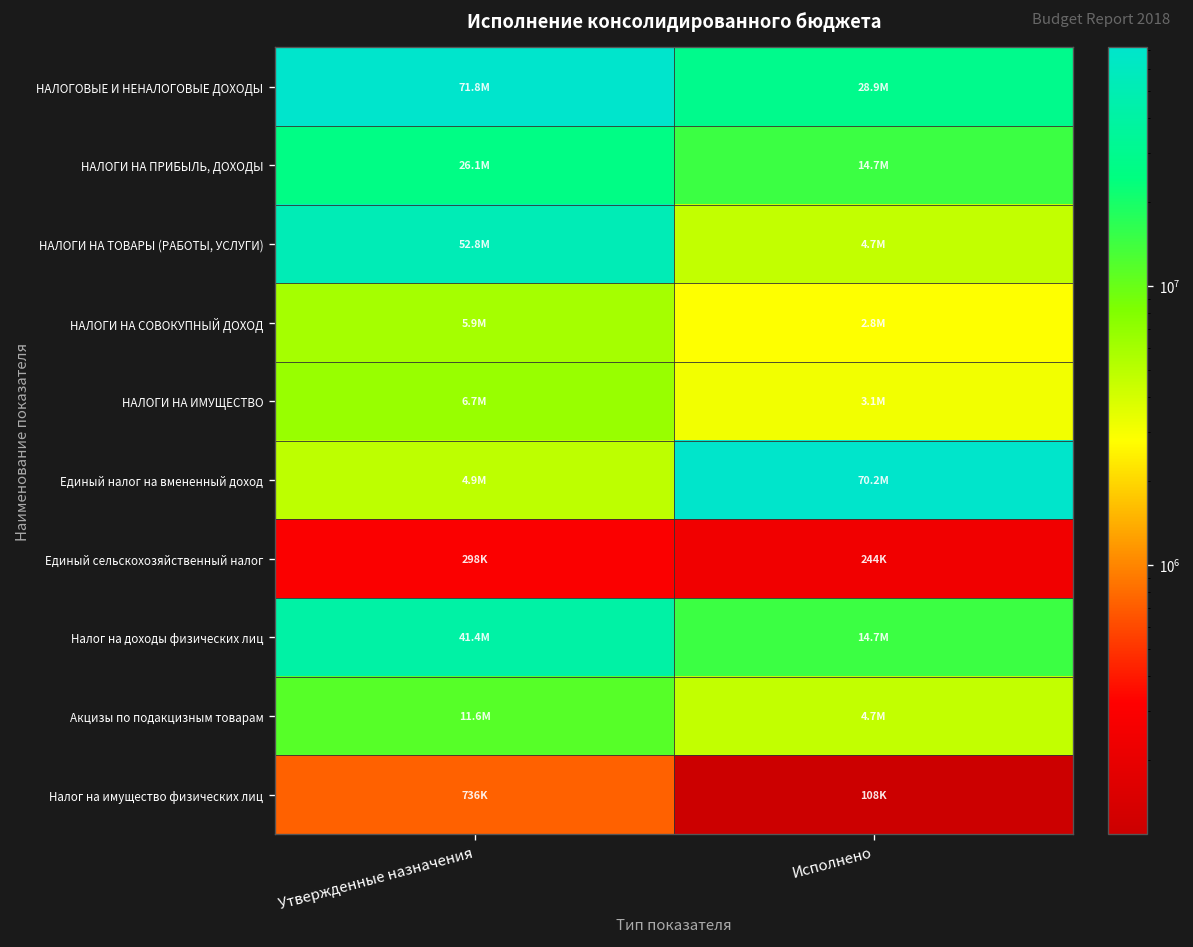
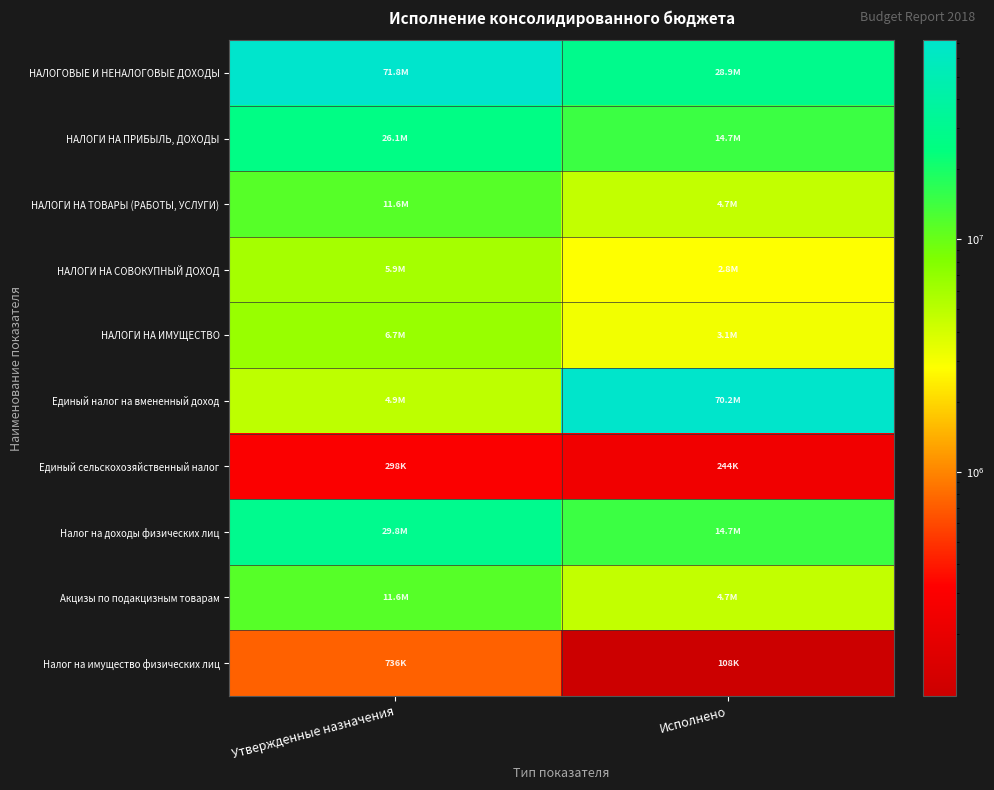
  {
    "НАЛОГОВЫЕ И НЕНАЛОГОВЫЕ ДОХОДЫ": {
      "Утвержденные назначения": "71.8M",
      "Исполнено": "28.9M"
    },
    "НАЛОГИ НА ПРИБЫЛЬ, ДОХОДЫ": {
      "Утвержденные назначения": "26.1M",
      "Исполнено": "14.7M"
    },
    "НАЛОГИ НА ТОВАРЫ (РАБОТЫ, УСЛУГИ)": {
-     "Утвержденные назначения": "52.8M",
+     "Утвержденные назначения": "11.6M",
      "Исполнено": "4.7M"
    },
    "НАЛОГИ НА СОВОКУПНЫЙ ДОХОД": {
      "Утвержденные назначения": "5.9M",
      "Исполнено": "2.8M"
    },
    "НАЛОГИ НА ИМУЩЕСТВО": {
      "Утвержденные назначения": "6.7M",
      "Исполнено": "3.1M"
    },
    "Единый налог на вмененный доход": {
      "Утвержденные назначения": "4.9M",
      "Исполнено": "70.2M"
    },
    "Единый сельскохозяйственный налог": {
      "Утвержденные назначения": "298K",
      "Исполнено": "244K"
    },
    "Налог на доходы физических лиц": {
-     "Утвержденные назначения": "41.4M",
+     "Утвержденные назначения": "29.8M",
      "Исполнено": "14.7M"
    },
    "Акцизы по подакцизным товарам": {
      "Утвержденные назначения": "11.6M",
      "Исполнено": "4.7M"
    },
    "Налог на имущество физических лиц": {
      "Утвержденные назначения": "736K",
      "Исполнено": "108K"
    }
  }
